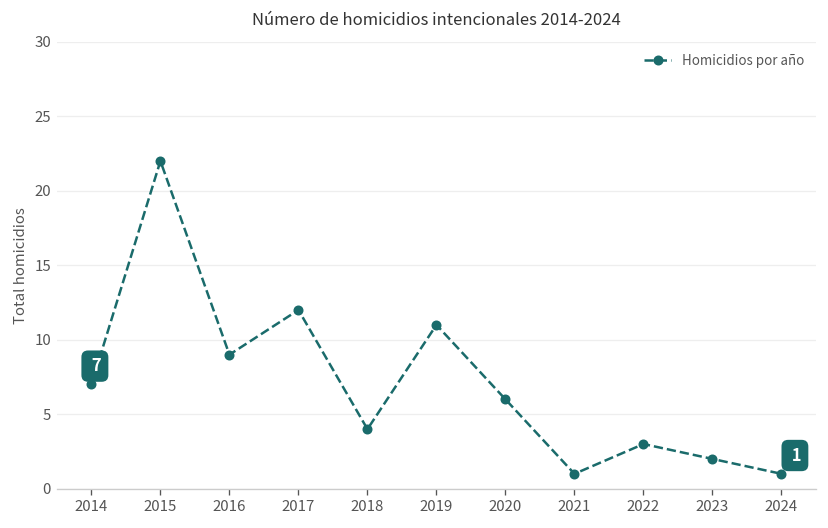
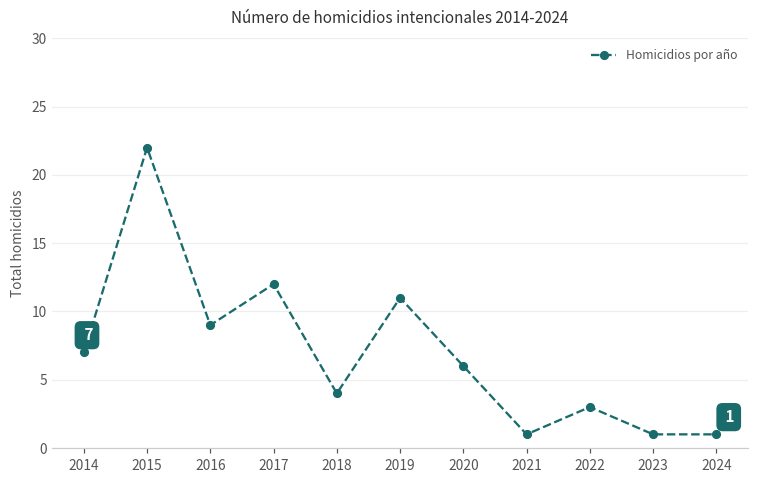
  {
    "2015": 22,
    "2016": 9,
    "2017": 12,
    "2018": 4,
    "2019": 11,
    "2020": 6,
    "2021": 1,
    "2022": 3,
-   "2023": 2
+   "2023": 1
  }
